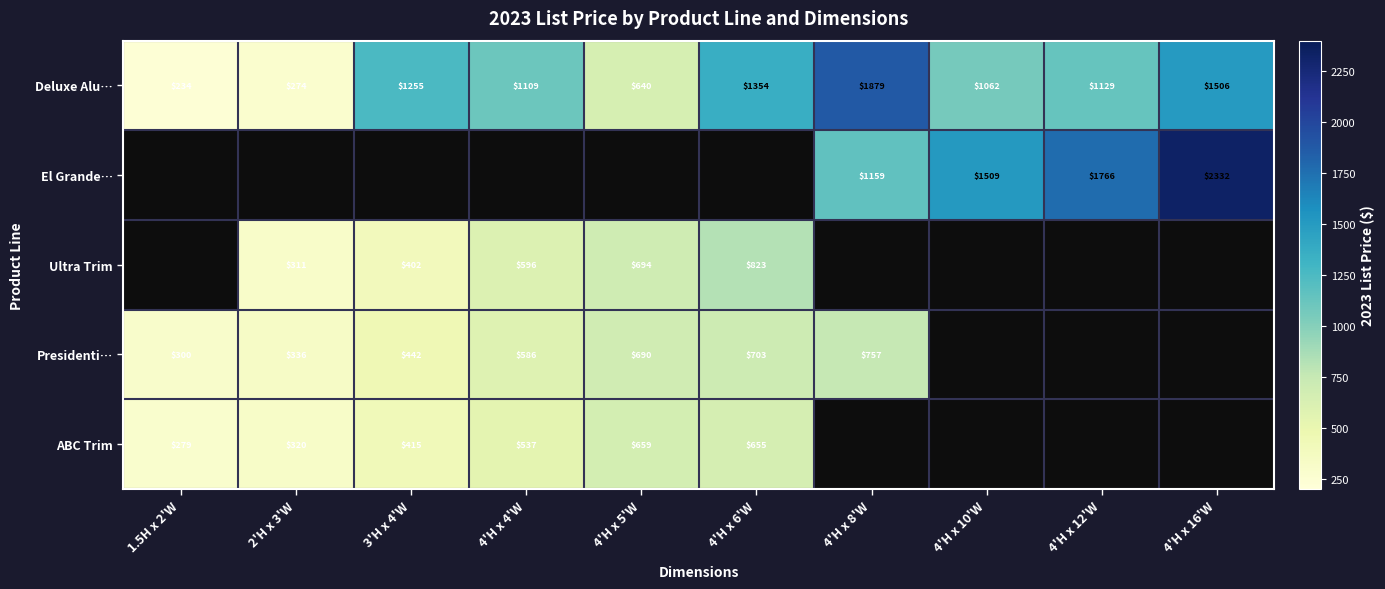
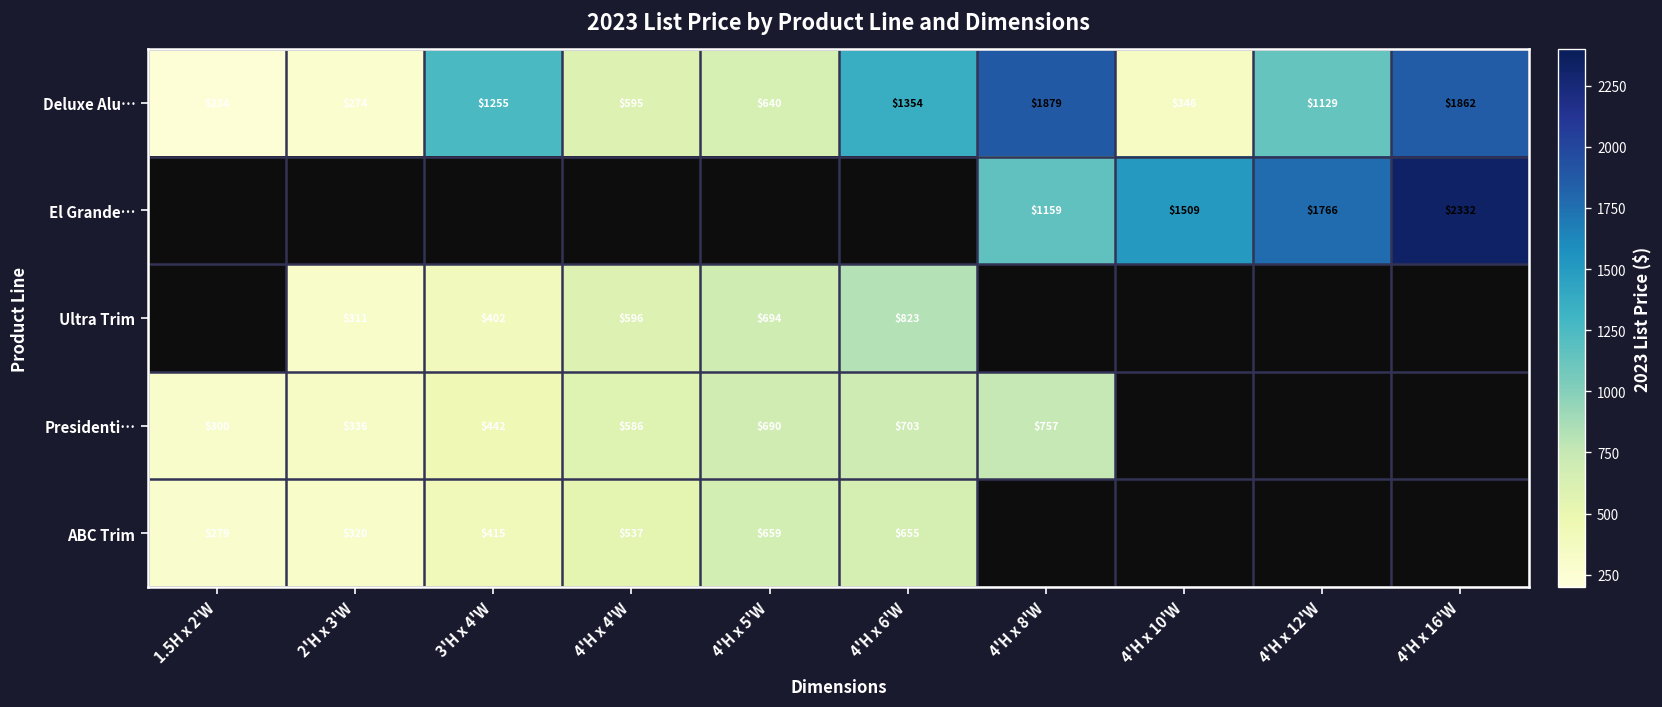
  {
    "Deluxe Alu…": {
      "2'H x 3'W": "$274",
      "3'H x 4'W": "$1255",
-     "4'H x 4'W": "$1109",
+     "4'H x 4'W": "$595",
      "4'H x 5'W": "$640",
      "4'H x 6'W": "$1354",
      "4'H x 8'W": "$1879",
-     "4'H x 10'W": "$1062",
+     "4'H x 10'W": "$346",
      "4'H x 12'W": "$1129",
-     "4'H x 16'W": "$1506"
+     "4'H x 16'W": "$1862"
    },
    "El Grande…": {
      "4'H x 8'W": "$1159",
      "4'H x 10'W": "$1509",
      "4'H x 12'W": "$1766",
      "4'H x 16'W": "$2332"
    },
    "Ultra Trim": {
      "2'H x 3'W": "$311",
      "3'H x 4'W": "$402",
      "4'H x 4'W": "$596",
      "4'H x 5'W": "$694",
      "4'H x 6'W": "$823"
    },
    "Presidenti…": {
      "1.5H x 2'W": "$300",
      "2'H x 3'W": "$336",
      "3'H x 4'W": "$442",
      "4'H x 4'W": "$586",
      "4'H x 5'W": "$690",
      "4'H x 6'W": "$703",
      "4'H x 8'W": "$757"
    },
    "ABC Trim": {
      "1.5H x 2'W": "$279",
      "2'H x 3'W": "$320",
      "3'H x 4'W": "$415",
      "4'H x 4'W": "$537",
      "4'H x 5'W": "$659",
      "4'H x 6'W": "$655"
    }
  }
